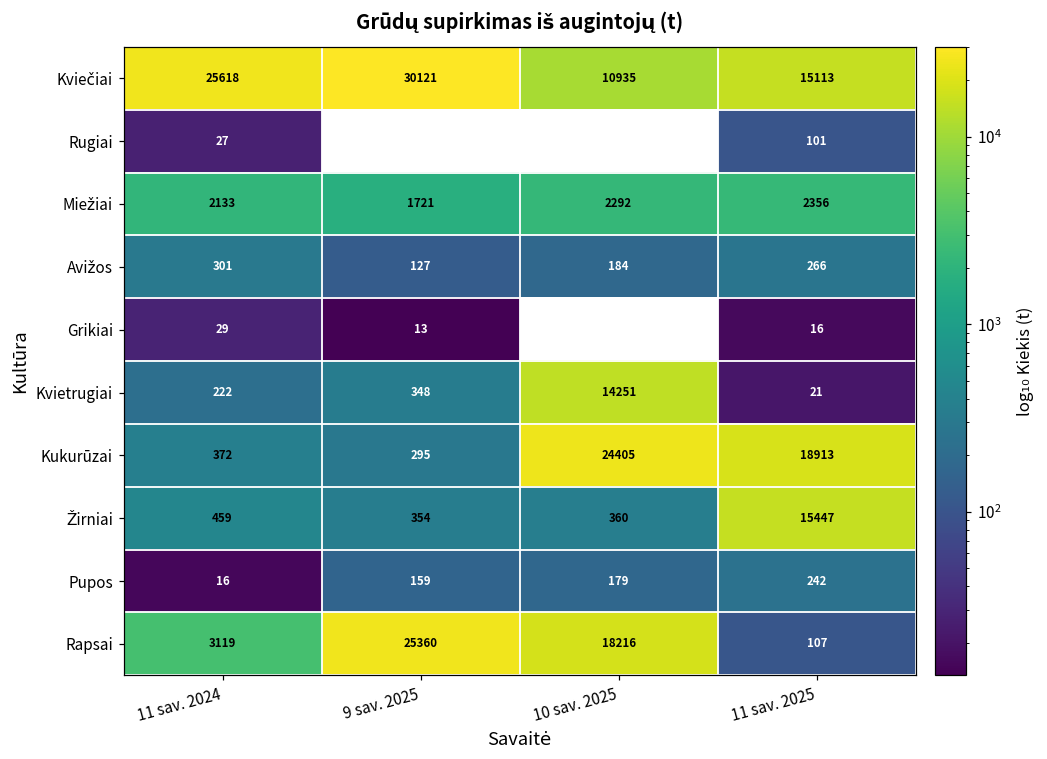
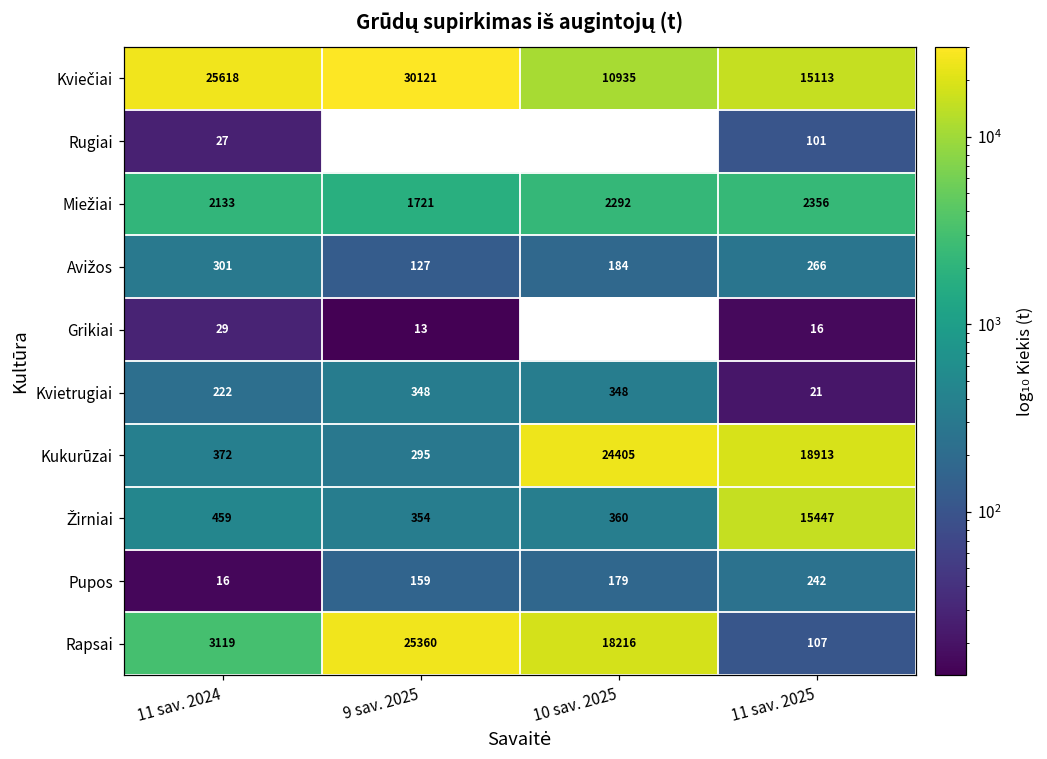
  {
    "Kviečiai": {
      "11 sav. 2024": 25618,
      "9 sav. 2025": 30121,
      "10 sav. 2025": 10935,
      "11 sav. 2025": 15113
    },
    "Rugiai": {
      "11 sav. 2024": 27,
      "11 sav. 2025": 101
    },
    "Miežiai": {
      "11 sav. 2024": 2133,
      "9 sav. 2025": 1721,
      "10 sav. 2025": 2292,
      "11 sav. 2025": 2356
    },
    "Avižos": {
      "11 sav. 2024": 301,
      "9 sav. 2025": 127,
      "10 sav. 2025": 184,
      "11 sav. 2025": 266
    },
    "Grikiai": {
      "11 sav. 2024": 29,
      "9 sav. 2025": 13,
      "11 sav. 2025": 16
    },
    "Kvietrugiai": {
      "11 sav. 2024": 222,
      "9 sav. 2025": 348,
-     "10 sav. 2025": 14251,
+     "10 sav. 2025": 348,
      "11 sav. 2025": 21
    },
    "Kukurūzai": {
      "11 sav. 2024": 372,
      "9 sav. 2025": 295,
      "10 sav. 2025": 24405,
      "11 sav. 2025": 18913
    },
    "Žirniai": {
      "11 sav. 2024": 459,
      "9 sav. 2025": 354,
      "10 sav. 2025": 360,
      "11 sav. 2025": 15447
    },
    "Pupos": {
      "11 sav. 2024": 16,
      "9 sav. 2025": 159,
      "10 sav. 2025": 179,
      "11 sav. 2025": 242
    },
    "Rapsai": {
      "11 sav. 2024": 3119,
      "9 sav. 2025": 25360,
      "10 sav. 2025": 18216,
      "11 sav. 2025": 107
    }
  }
